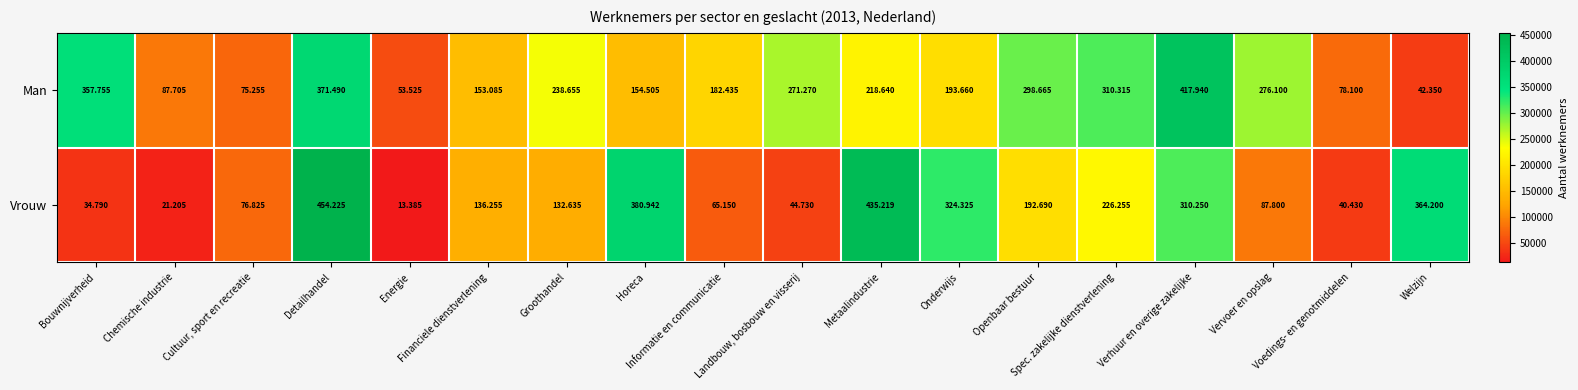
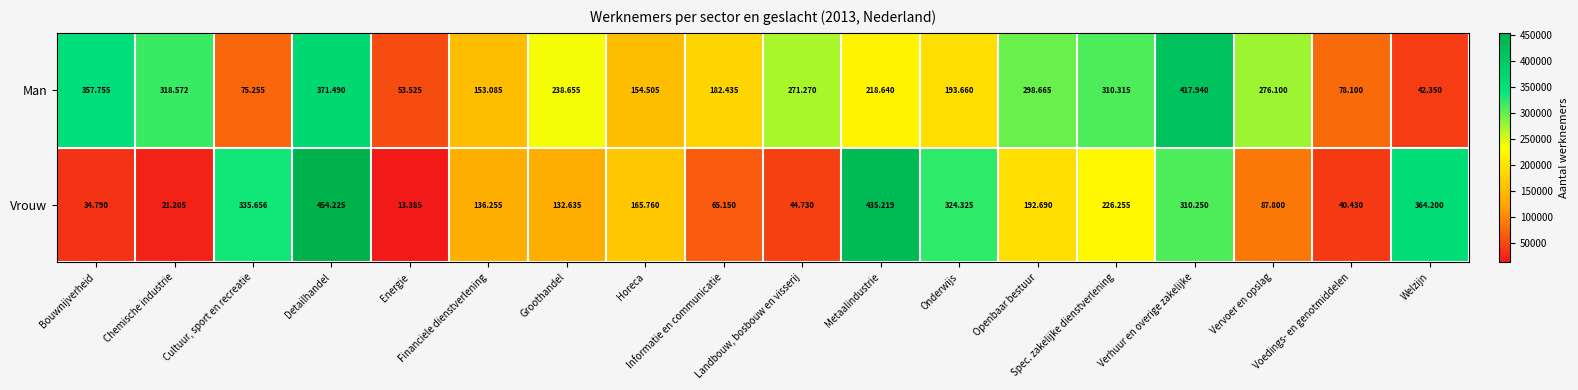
  {
    "Man": {
      "Bouwnijverheid": 357.755,
-     "Chemische industrie": 87.705,
+     "Chemische industrie": 318.572,
      "Cultuur, sport en recreatie": 75.255,
      "Detailhandel": 371.490,
      "Energie": 53.525,
      "Financiele dienstverlening": 153.085,
      "Groothandel": 238.655,
      "Horeca": 154.505,
      "Informatie en communicatie": 182.435,
      "Landbouw, bosbouw en visserij": 271.270,
      "Metaalindustrie": 218.640,
      "Onderwijs": 193.660,
      "Openbaar bestuur": 298.665,
      "Spec. zakelijke dienstverlening": 310.315,
      "Verhuur en overige zakelijke": 417.940,
      "Vervoer en opslag": 276.100,
      "Voedings- en genotmiddelen": 78.100,
      "Welzijn": 42.350
    },
    "Vrouw": {
      "Bouwnijverheid": 34.790,
      "Chemische industrie": 21.205,
-     "Cultuur, sport en recreatie": 76.825,
+     "Cultuur, sport en recreatie": 335.656,
      "Detailhandel": 454.225,
      "Energie": 13.385,
      "Financiele dienstverlening": 136.255,
      "Groothandel": 132.635,
-     "Horeca": 380.942,
+     "Horeca": 165.760,
      "Informatie en communicatie": 65.150,
      "Landbouw, bosbouw en visserij": 44.730,
      "Metaalindustrie": 435.219,
      "Onderwijs": 324.325,
      "Openbaar bestuur": 192.690,
      "Spec. zakelijke dienstverlening": 226.255,
      "Verhuur en overige zakelijke": 310.250,
      "Vervoer en opslag": 87.800,
      "Voedings- en genotmiddelen": 40.430,
      "Welzijn": 364.200
    }
  }
